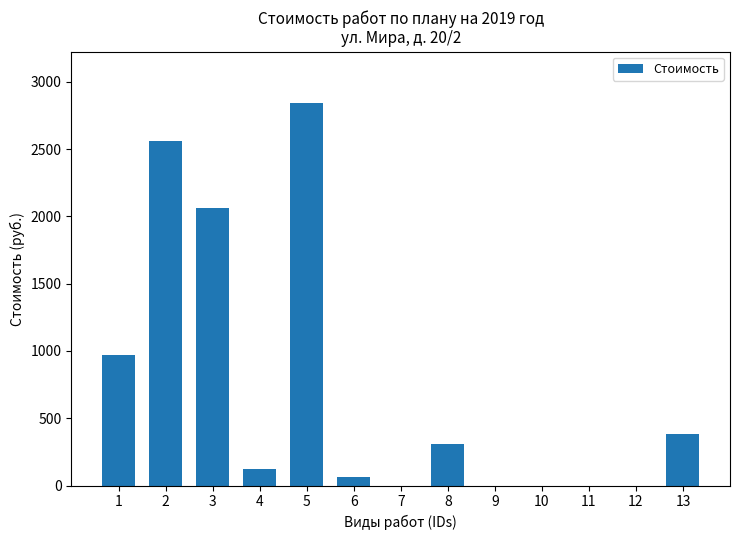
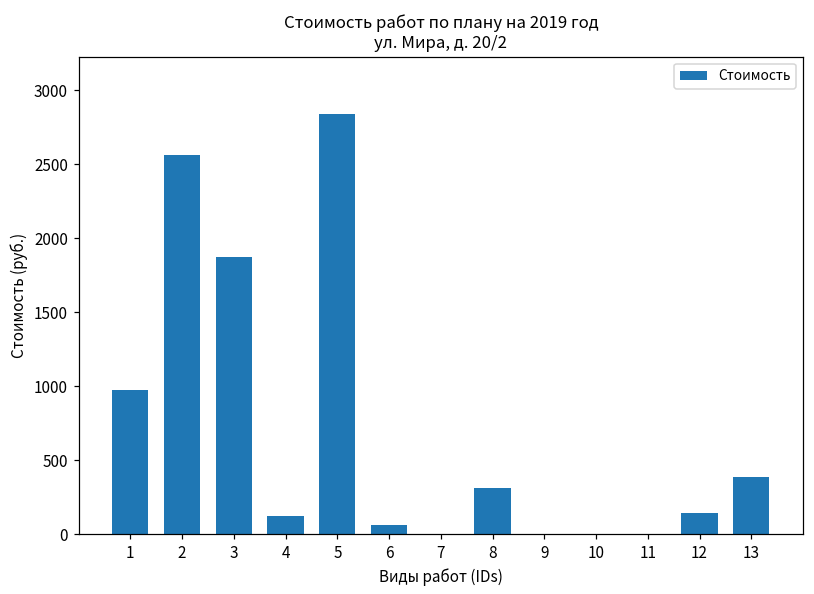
  {
    "1": 970,
    "2": 2560,
-   "3": 2070,
+   "3": 1870,
    "4": 120,
    "5": 2840,
    "6": 60,
    "7": 0,
    "8": 310,
    "9": 0,
    "10": 0,
    "11": 0,
-   "12": 0,
+   "12": 140,
    "13": 380
  }
